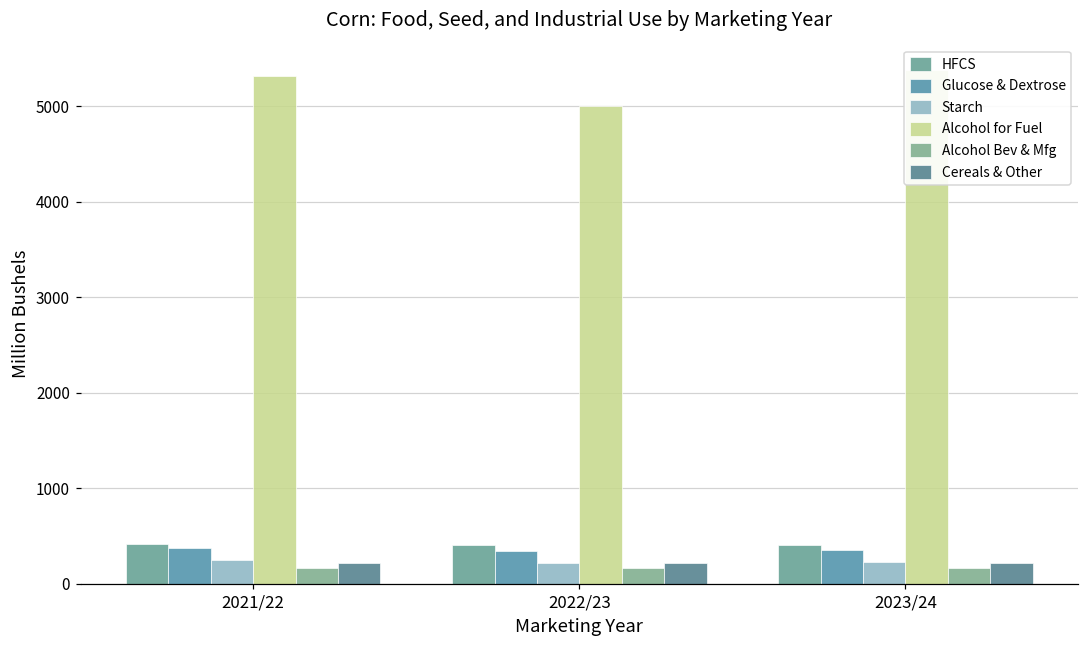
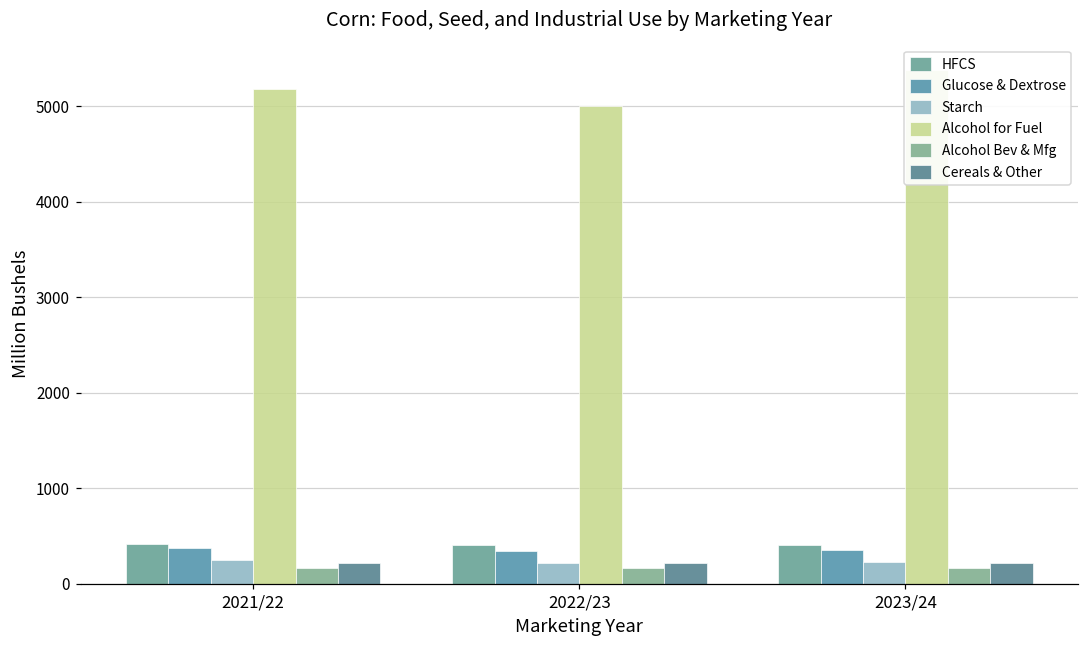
  {
    "Alcohol for Fuel": {
-     "2021/22": 5300,
+     "2021/22": 5200,
      "2022/23": 5000
    }
  }
